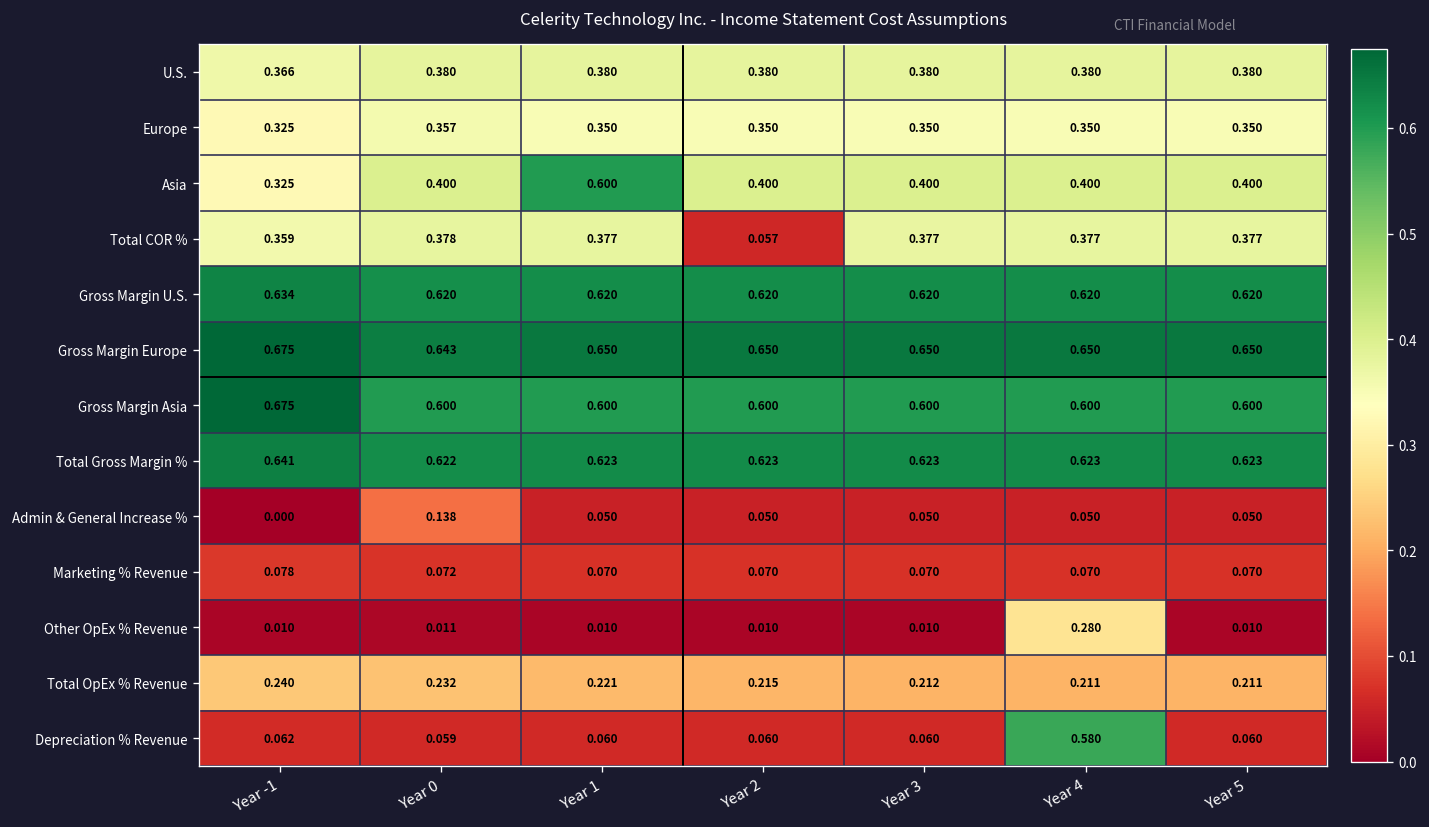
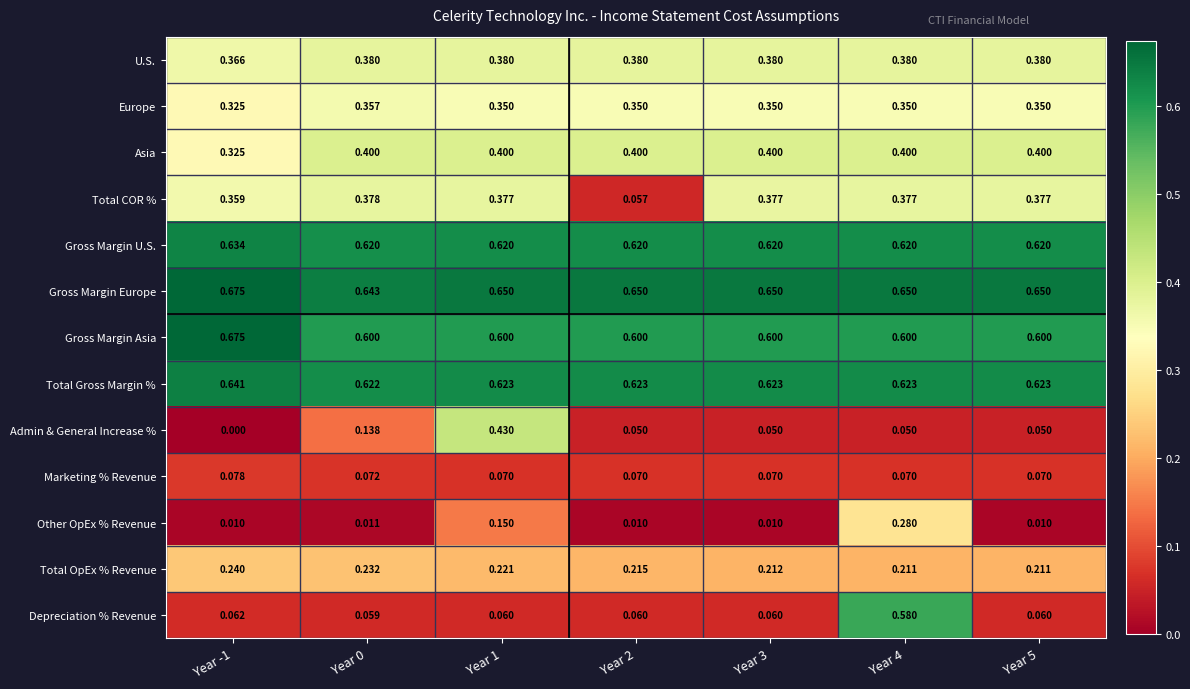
  {
    "U.S.": {
      "Year -1": 0.366,
      "Year 0": 0.380,
      "Year 1": 0.380,
      "Year 2": 0.380,
      "Year 3": 0.380,
      "Year 4": 0.380,
      "Year 5": 0.380
    },
    "Europe": {
      "Year -1": 0.325,
      "Year 0": 0.357,
      "Year 1": 0.350,
      "Year 2": 0.350,
      "Year 3": 0.350,
      "Year 4": 0.350,
      "Year 5": 0.350
    },
    "Asia": {
      "Year -1": 0.325,
      "Year 0": 0.400,
-     "Year 1": 0.600,
+     "Year 1": 0.400,
      "Year 2": 0.400,
      "Year 3": 0.400,
      "Year 4": 0.400,
      "Year 5": 0.400
    },
    "Total COR %": {
      "Year -1": 0.359,
      "Year 0": 0.378,
      "Year 1": 0.377,
      "Year 2": 0.057,
      "Year 3": 0.377,
      "Year 4": 0.377,
      "Year 5": 0.377
    },
    "Gross Margin U.S.": {
      "Year -1": 0.634,
      "Year 0": 0.620,
      "Year 1": 0.620,
      "Year 2": 0.620,
      "Year 3": 0.620,
      "Year 4": 0.620,
      "Year 5": 0.620
    },
    "Gross Margin Europe": {
      "Year -1": 0.675,
      "Year 0": 0.643,
      "Year 1": 0.650,
      "Year 2": 0.650,
      "Year 3": 0.650,
      "Year 4": 0.650,
      "Year 5": 0.650
    },
    "Gross Margin Asia": {
      "Year -1": 0.675,
      "Year 0": 0.600,
      "Year 1": 0.600,
      "Year 2": 0.600,
      "Year 3": 0.600,
      "Year 4": 0.600,
      "Year 5": 0.600
    },
    "Total Gross Margin %": {
      "Year -1": 0.641,
      "Year 0": 0.622,
      "Year 1": 0.623,
      "Year 2": 0.623,
      "Year 3": 0.623,
      "Year 4": 0.623,
      "Year 5": 0.623
    },
    "Admin & General Increase %": {
      "Year -1": 0.000,
      "Year 0": 0.138,
-     "Year 1": 0.050,
+     "Year 1": 0.430,
      "Year 2": 0.050,
      "Year 3": 0.050,
      "Year 4": 0.050,
      "Year 5": 0.050
    },
    "Marketing % Revenue": {
      "Year -1": 0.078,
      "Year 0": 0.072,
      "Year 1": 0.070,
      "Year 2": 0.070,
      "Year 3": 0.070,
      "Year 4": 0.070,
      "Year 5": 0.070
    },
    "Other OpEx % Revenue": {
      "Year -1": 0.010,
      "Year 0": 0.011,
-     "Year 1": 0.010,
+     "Year 1": 0.150,
      "Year 2": 0.010,
      "Year 3": 0.010,
      "Year 4": 0.280,
      "Year 5": 0.010
    },
    "Total OpEx % Revenue": {
      "Year -1": 0.240,
      "Year 0": 0.232,
      "Year 1": 0.221,
      "Year 2": 0.215,
      "Year 3": 0.212,
      "Year 4": 0.211,
      "Year 5": 0.211
    },
    "Depreciation % Revenue": {
      "Year -1": 0.062,
      "Year 0": 0.059,
      "Year 1": 0.060,
      "Year 2": 0.060,
      "Year 3": 0.060,
      "Year 4": 0.580,
      "Year 5": 0.060
    }
  }
